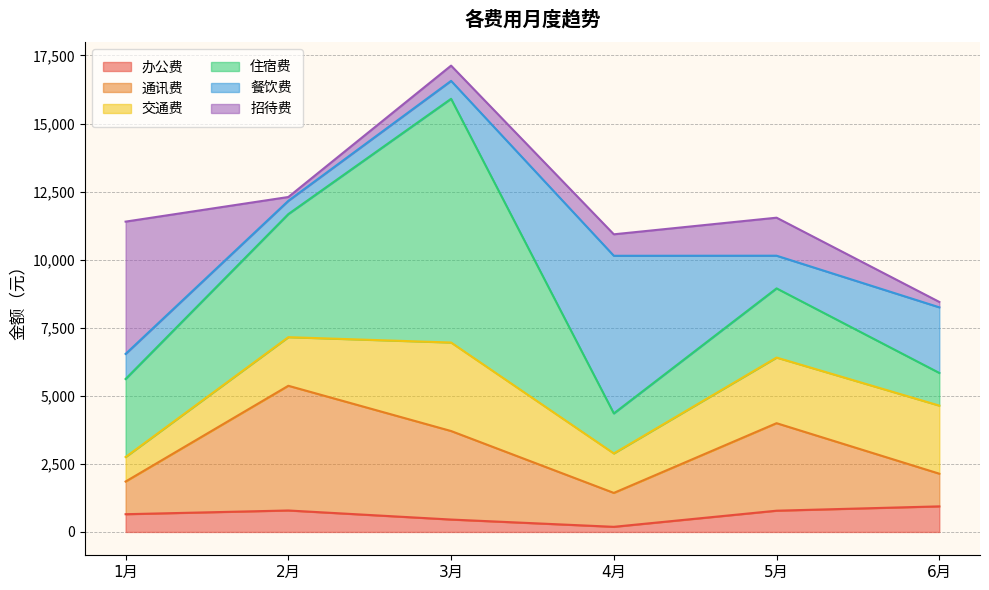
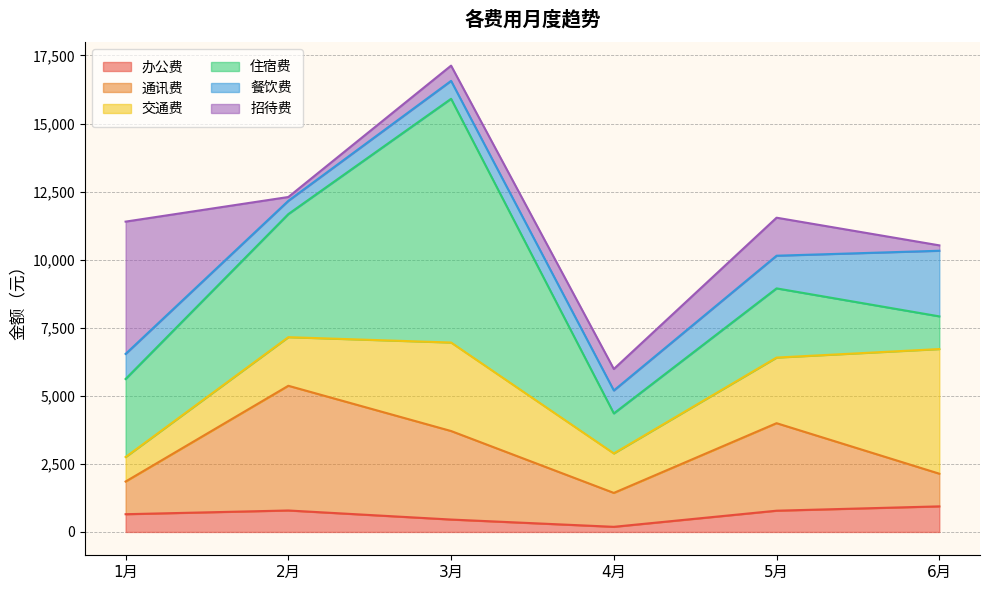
  {
    "交通费": {
      "1月": "900",
      "2月": "1,800",
      "3月": "3,300",
      "4月": "1,500",
      "5月": "2,400",
-     "6月": "2,500"
+     "6月": "4,600"
    },
    "住宿费": {
      "1月": "2,900",
      "2月": "4,500",
      "3月": "9,000",
      "4月": "1,500",
      "5月": "2,500",
      "6月": "1,200"
    },
    "餐饮费": {
      "1月": "900",
      "2月": "500",
      "3月": "700",
-     "4月": "5,800",
+     "4月": "800",
      "5月": "1,200",
      "6月": "2,400"
    },
    "招待费": {
      "1月": "4,900",
      "2月": "100",
      "3月": "600",
      "4月": "800",
      "5月": "1,400",
      "6月": "200"
    }
  }
